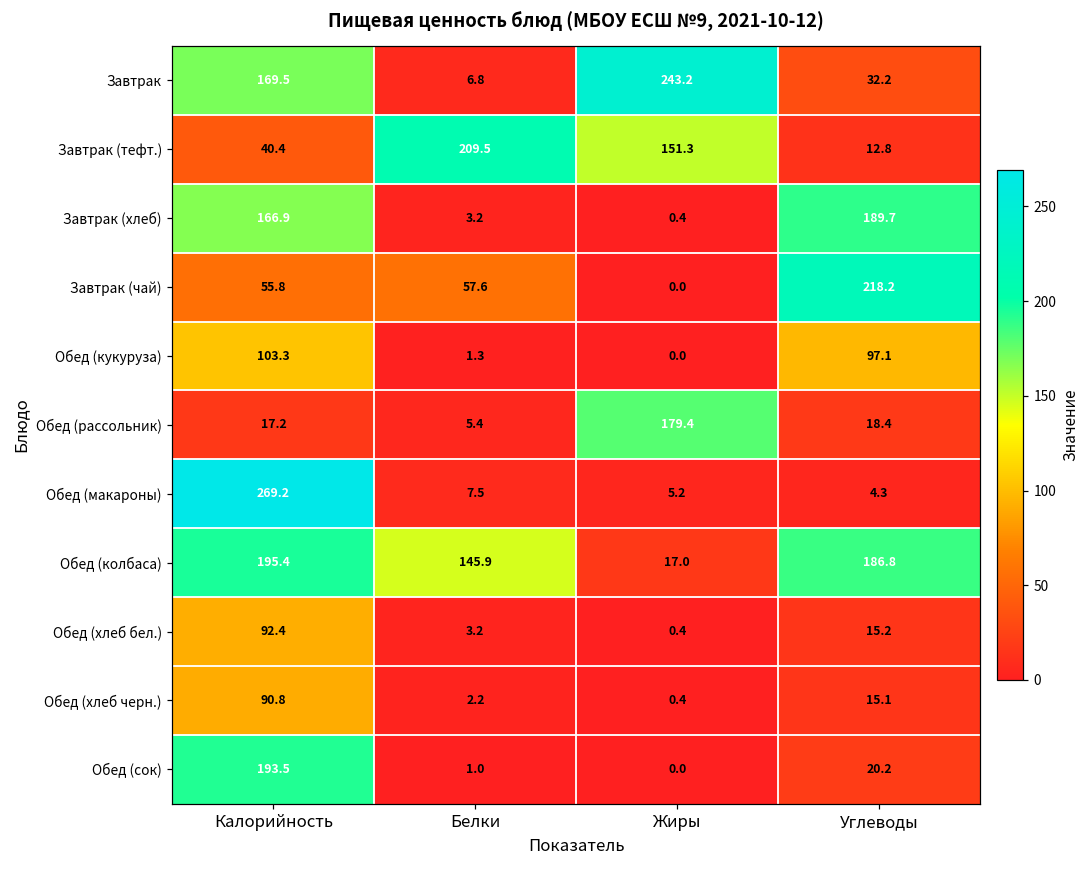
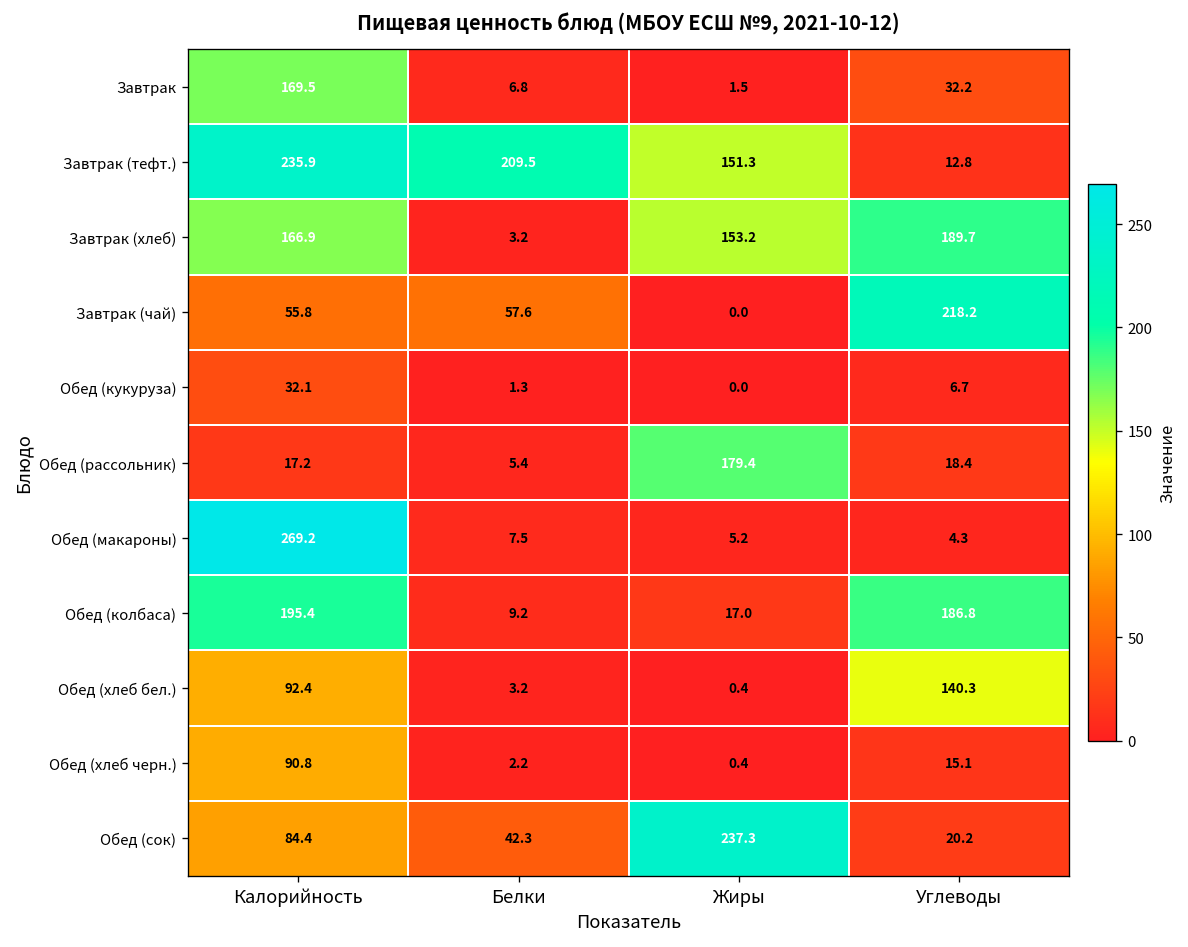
  {
    "Завтрак": {
      "Калорийность": 169.5,
      "Белки": 6.8,
-     "Жиры": 243.2,
+     "Жиры": 1.5,
      "Углеводы": 32.2
    },
    "Завтрак (тефт.)": {
-     "Калорийность": 40.4,
+     "Калорийность": 235.9,
      "Белки": 209.5,
      "Жиры": 151.3,
      "Углеводы": 12.8
    },
    "Завтрак (хлеб)": {
      "Калорийность": 166.9,
      "Белки": 3.2,
-     "Жиры": 0.4,
+     "Жиры": 153.2,
      "Углеводы": 189.7
    },
    "Завтрак (чай)": {
      "Калорийность": 55.8,
      "Белки": 57.6,
      "Жиры": 0.0,
      "Углеводы": 218.2
    },
    "Обед (кукуруза)": {
-     "Калорийность": 103.3,
+     "Калорийность": 32.1,
      "Белки": 1.3,
      "Жиры": 0.0,
-     "Углеводы": 97.1
+     "Углеводы": 6.7
    },
    "Обед (рассольник)": {
      "Калорийность": 17.2,
      "Белки": 5.4,
      "Жиры": 179.4,
      "Углеводы": 18.4
    },
    "Обед (макароны)": {
      "Калорийность": 269.2,
      "Белки": 7.5,
      "Жиры": 5.2,
      "Углеводы": 4.3
    },
    "Обед (колбаса)": {
      "Калорийность": 195.4,
-     "Белки": 145.9,
+     "Белки": 9.2,
      "Жиры": 17.0,
      "Углеводы": 186.8
    },
    "Обед (хлеб бел.)": {
      "Калорийность": 92.4,
      "Белки": 3.2,
      "Жиры": 0.4,
-     "Углеводы": 15.2
+     "Углеводы": 140.3
    },
    "Обед (хлеб черн.)": {
      "Калорийность": 90.8,
      "Белки": 2.2,
      "Жиры": 0.4,
      "Углеводы": 15.1
    },
    "Обед (сок)": {
-     "Калорийность": 193.5,
-     "Белки": 1.0,
-     "Жиры": 0.0,
+     "Калорийность": 84.4,
+     "Белки": 42.3,
+     "Жиры": 237.3,
      "Углеводы": 20.2
    }
  }
